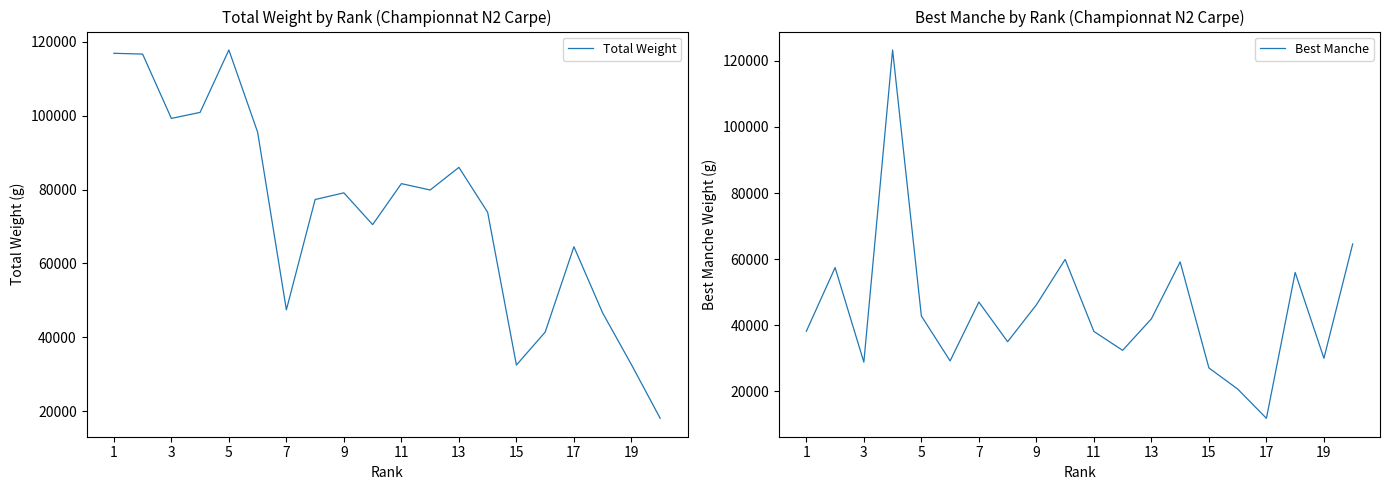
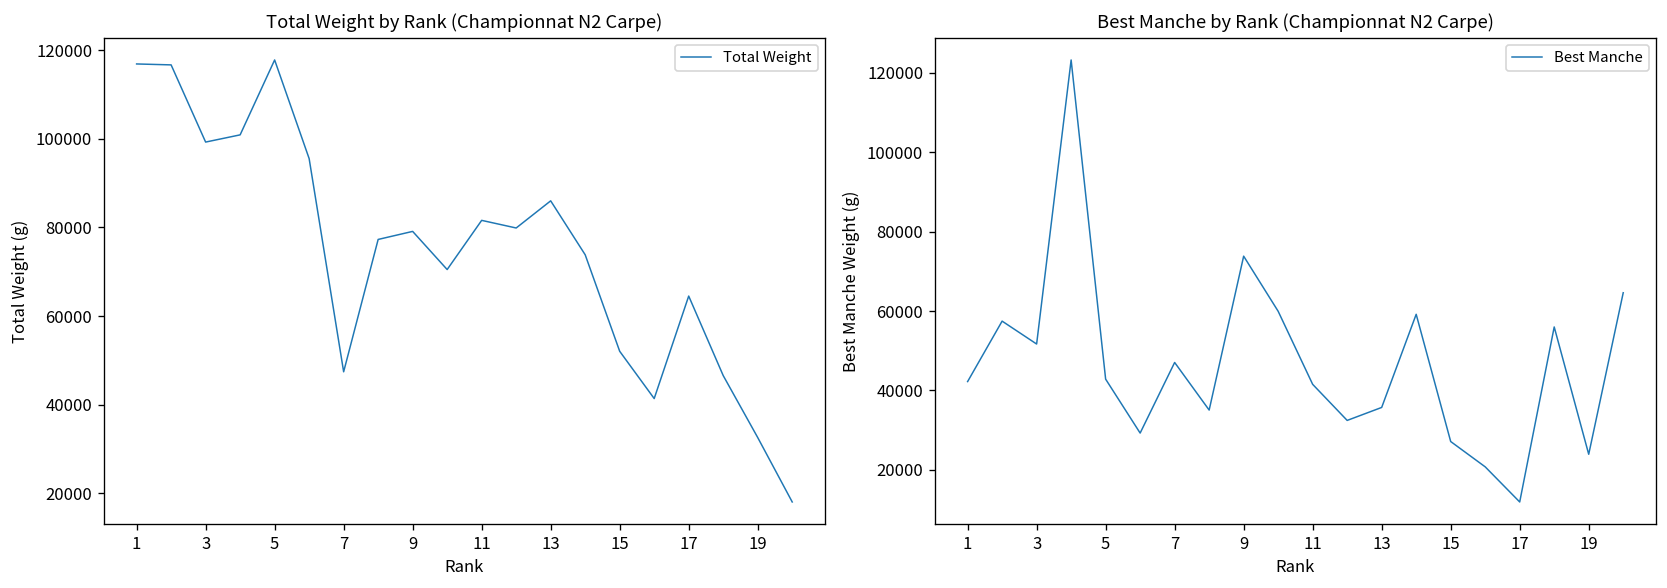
  {
    "Total Weight by Rank (Championnat N2 Carpe)": {
      "1": 117000,
      "3": 99000,
      "5": 118000,
      "7": 47000,
      "9": 79000,
      "11": 82000,
      "13": 86000,
-     "15": 33000,
+     "15": 52000,
      "17": 65000,
      "19": 33000
    },
    "Best Manche by Rank (Championnat N2 Carpe)": {
-     "1": 38000,
-     "3": 29000,
+     "1": 42000,
+     "3": 52000,
      "5": 43000,
      "7": 47000,
-     "9": 46000,
-     "11": 38000,
-     "13": 42000,
+     "9": 74000,
+     "11": 42000,
+     "13": 36000,
      "15": 27000,
      "17": 12000,
-     "19": 30000
+     "19": 24000
    }
  }
